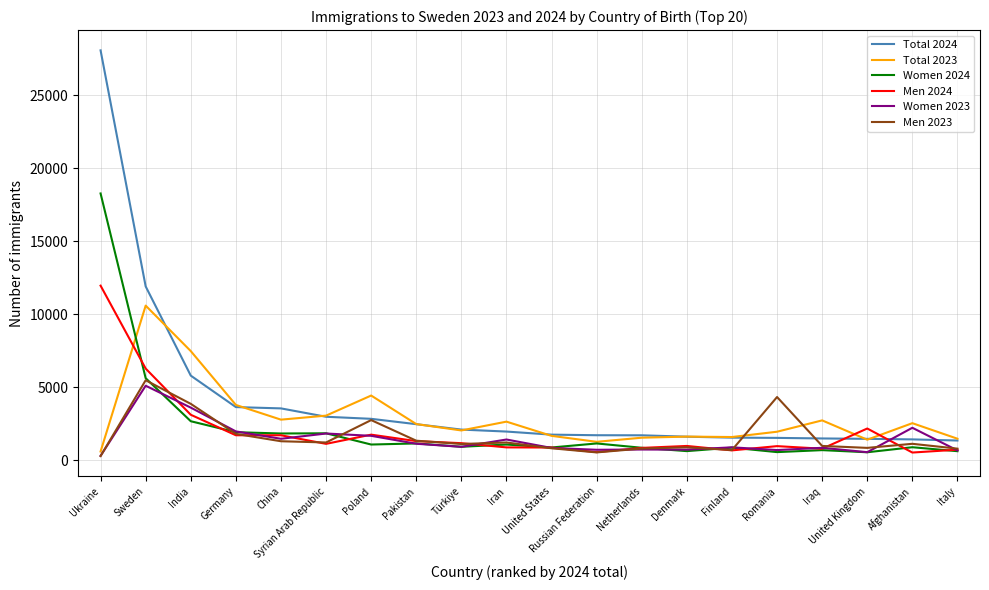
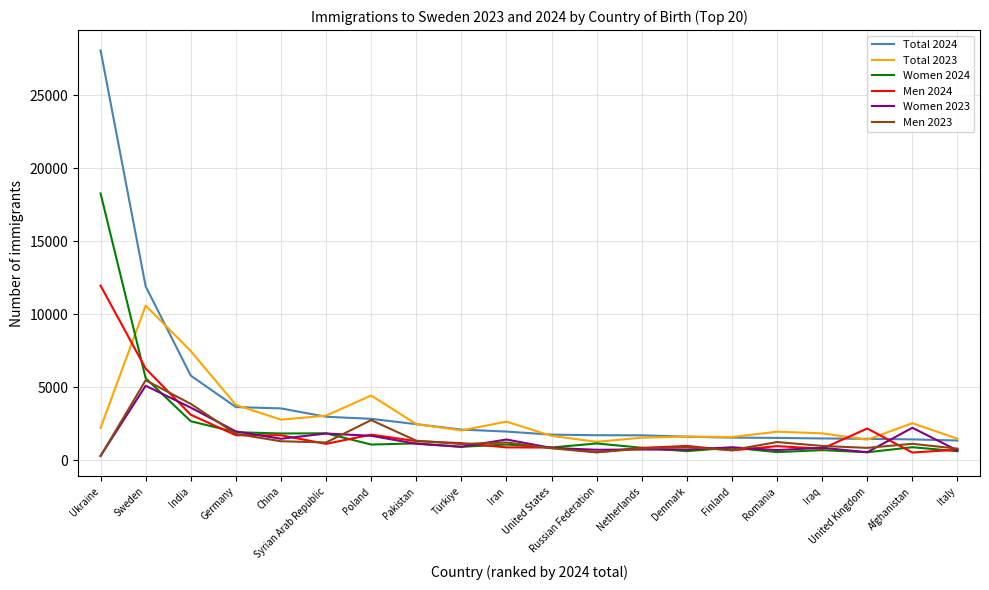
  {
    "Total 2024": {
      "Ukraine": 28100,
      "Sweden": 11900,
      "India": 5800,
      "China": 3600,
      "Iran": 2000,
      "Russian Federation": 1700,
      "Romania": 1500,
      "Iraq": 1500,
      "Afghanistan": 1400
    },
    "Total 2023": {
-     "Ukraine": 600,
+     "Ukraine": 2200,
      "Sweden": 10600,
      "India": 7500,
      "China": 2800,
      "Poland": 4400,
      "Iran": 2700,
      "Romania": 2000,
-     "Iraq": 2700,
+     "Iraq": 1800,
      "Afghanistan": 2500
    },
    "Women 2024": {
      "Ukraine": 18300,
      "India": 2700,
      "Poland": 1100,
      "Afghanistan": 900
    },
    "Men 2024": {
      "Ukraine": 12000,
      "Sweden": 6300,
      "India": 3100,
      "Iran": 900,
      "Romania": 1000,
      "United Kingdom": 2200,
      "Afghanistan": 500
    },
    "Women 2023": {
      "Sweden": 5100,
      "India": 3600,
      "Iran": 1400,
      "Afghanistan": 2200
    },
    "Men 2023": {
      "India": 3900,
-     "Romania": 4300,
+     "Romania": 1300,
      "United Kingdom": 900,
      "Afghanistan": 1100
    }
  }
